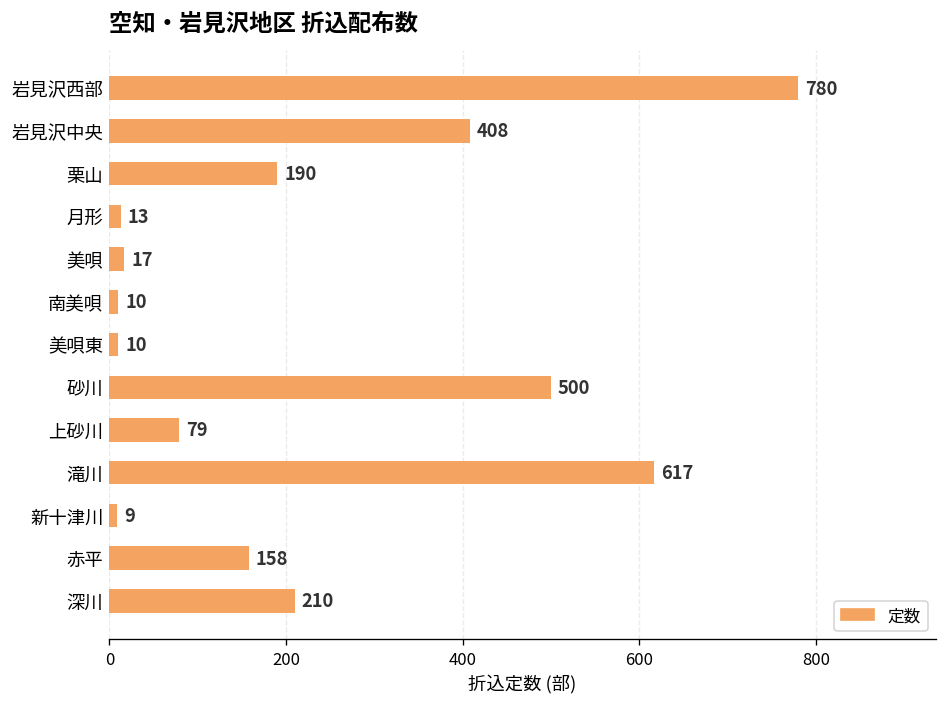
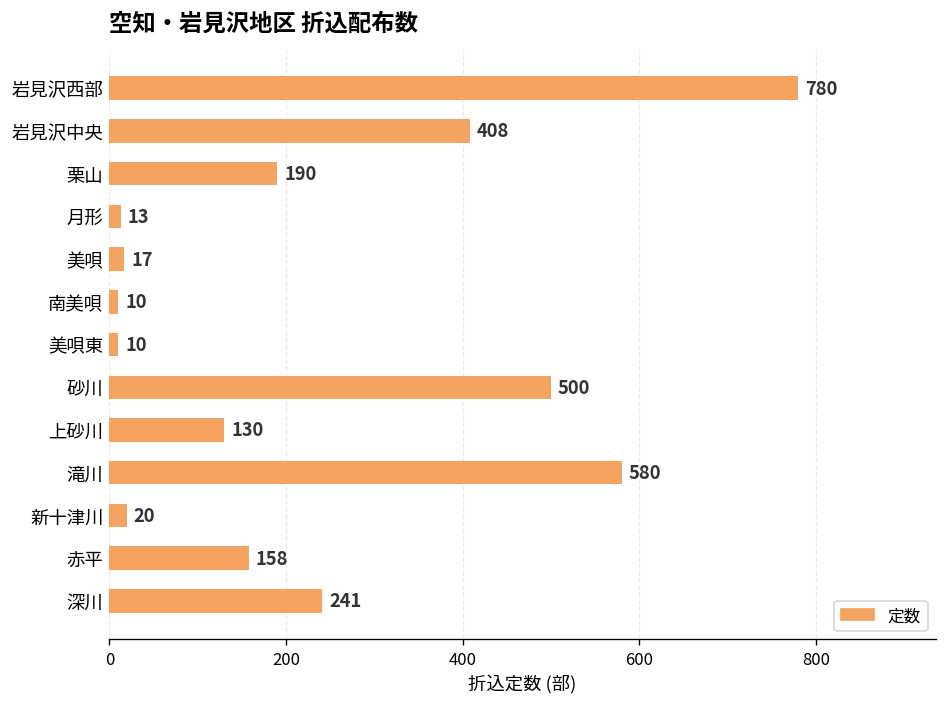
  {
    "岩見沢西部": 780,
    "岩見沢中央": 408,
    "栗山": 190,
    "月形": 13,
    "美唄": 17,
    "南美唄": 10,
    "美唄東": 10,
    "砂川": 500,
-   "上砂川": 79,
-   "滝川": 617,
-   "新十津川": 9,
+   "上砂川": 130,
+   "滝川": 580,
+   "新十津川": 20,
    "赤平": 158,
-   "深川": 210
+   "深川": 241
  }
